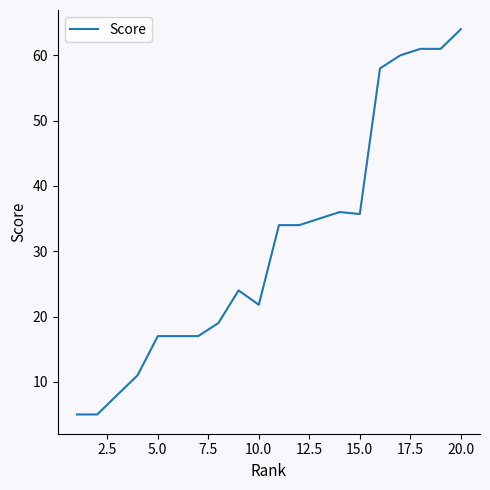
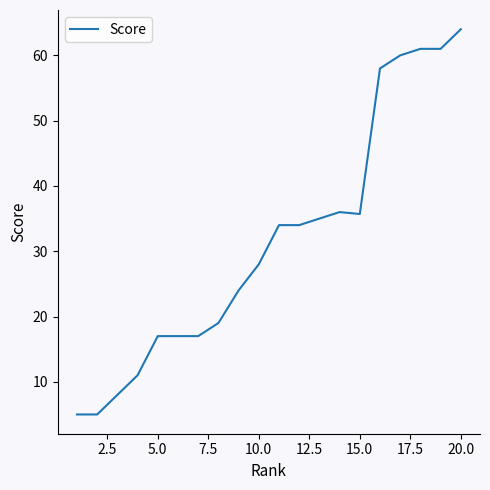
  {
    "5.0": 17,
-   "10.0": 22,
+   "10.0": 28,
    "15.0": 36,
    "20.0": 64
  }
